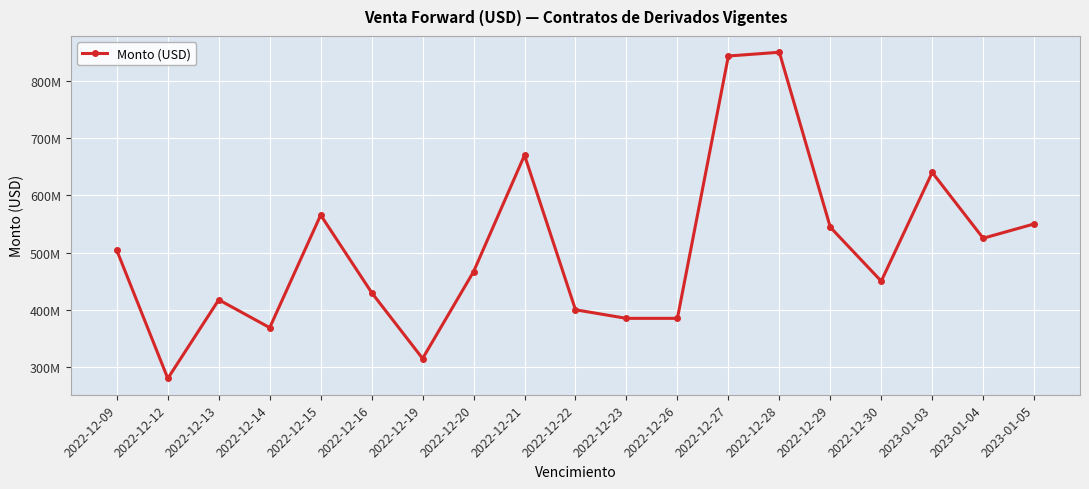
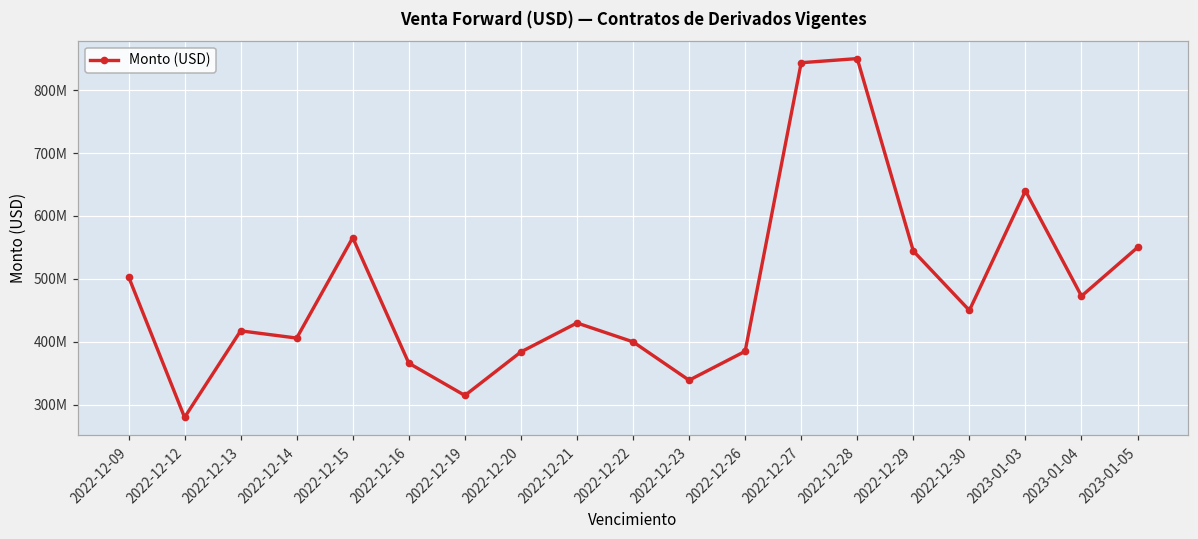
  {
    "2022-12-09": 500000000,
    "2022-12-12": 280000000,
    "2022-12-13": 420000000,
-   "2022-12-14": 370000000,
+   "2022-12-14": 410000000,
    "2022-12-15": 570000000,
-   "2022-12-16": 430000000,
+   "2022-12-16": 370000000,
    "2022-12-19": 310000000,
-   "2022-12-20": 470000000,
-   "2022-12-21": 670000000,
+   "2022-12-20": 380000000,
+   "2022-12-21": 430000000,
    "2022-12-22": 400000000,
-   "2022-12-23": 390000000,
+   "2022-12-23": 340000000,
    "2022-12-26": 390000000,
    "2022-12-27": 840000000,
    "2022-12-28": 850000000,
    "2022-12-29": 540000000,
    "2022-12-30": 450000000,
    "2023-01-03": 640000000,
-   "2023-01-04": 530000000,
+   "2023-01-04": 470000000,
    "2023-01-05": 550000000
  }
